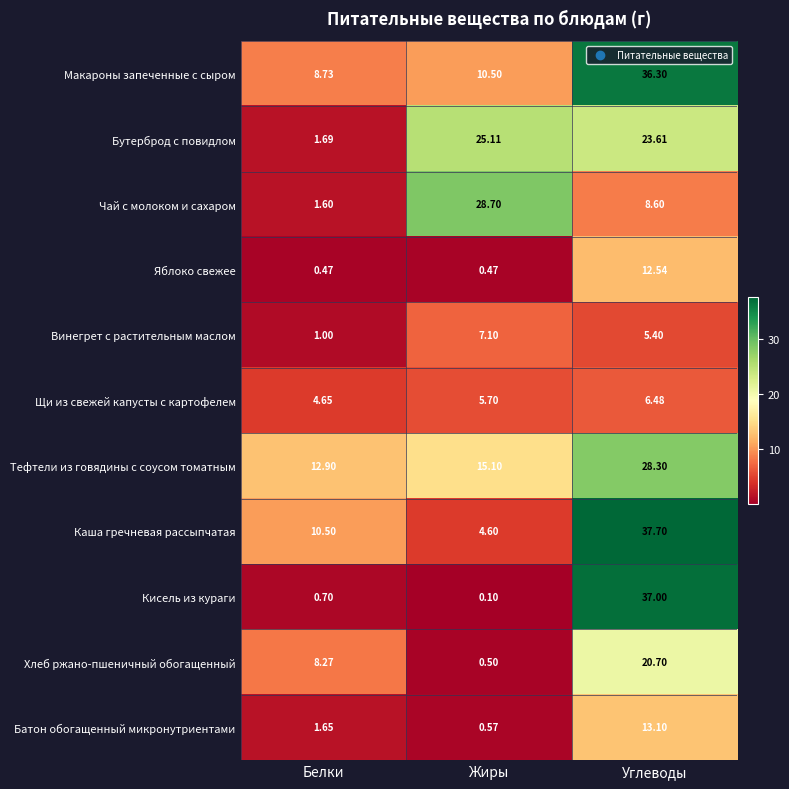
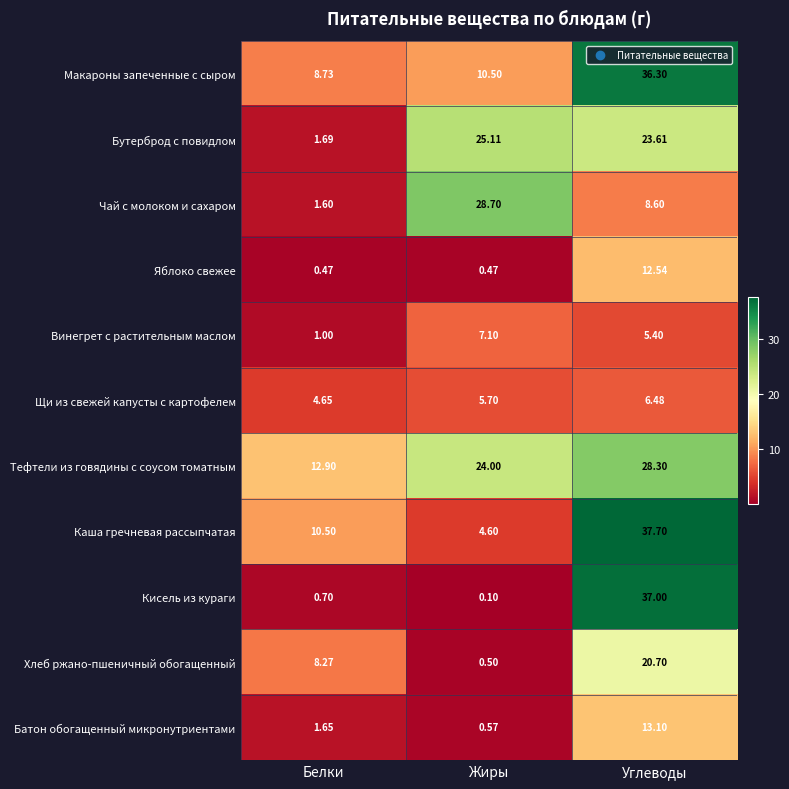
  {
    "Макароны запеченные с сыром": {
      "Белки": 8.73,
      "Жиры": 10.50,
      "Углеводы": 36.30
    },
    "Бутерброд с повидлом": {
      "Белки": 1.69,
      "Жиры": 25.11,
      "Углеводы": 23.61
    },
    "Чай с молоком и сахаром": {
      "Белки": 1.60,
      "Жиры": 28.70,
      "Углеводы": 8.60
    },
    "Яблоко свежее": {
      "Белки": 0.47,
      "Жиры": 0.47,
      "Углеводы": 12.54
    },
    "Винегрет с растительным маслом": {
      "Белки": 1.00,
      "Жиры": 7.10,
      "Углеводы": 5.40
    },
    "Щи из свежей капусты с картофелем": {
      "Белки": 4.65,
      "Жиры": 5.70,
      "Углеводы": 6.48
    },
    "Тефтели из говядины с соусом томатным": {
      "Белки": 12.90,
-     "Жиры": 15.10,
+     "Жиры": 24.00,
      "Углеводы": 28.30
    },
    "Каша гречневая рассыпчатая": {
      "Белки": 10.50,
      "Жиры": 4.60,
      "Углеводы": 37.70
    },
    "Кисель из кураги": {
      "Белки": 0.70,
      "Жиры": 0.10,
      "Углеводы": 37.00
    },
    "Хлеб ржано-пшеничный обогащенный": {
      "Белки": 8.27,
      "Жиры": 0.50,
      "Углеводы": 20.70
    },
    "Батон обогащенный микронутриентами": {
      "Белки": 1.65,
      "Жиры": 0.57,
      "Углеводы": 13.10
    }
  }
